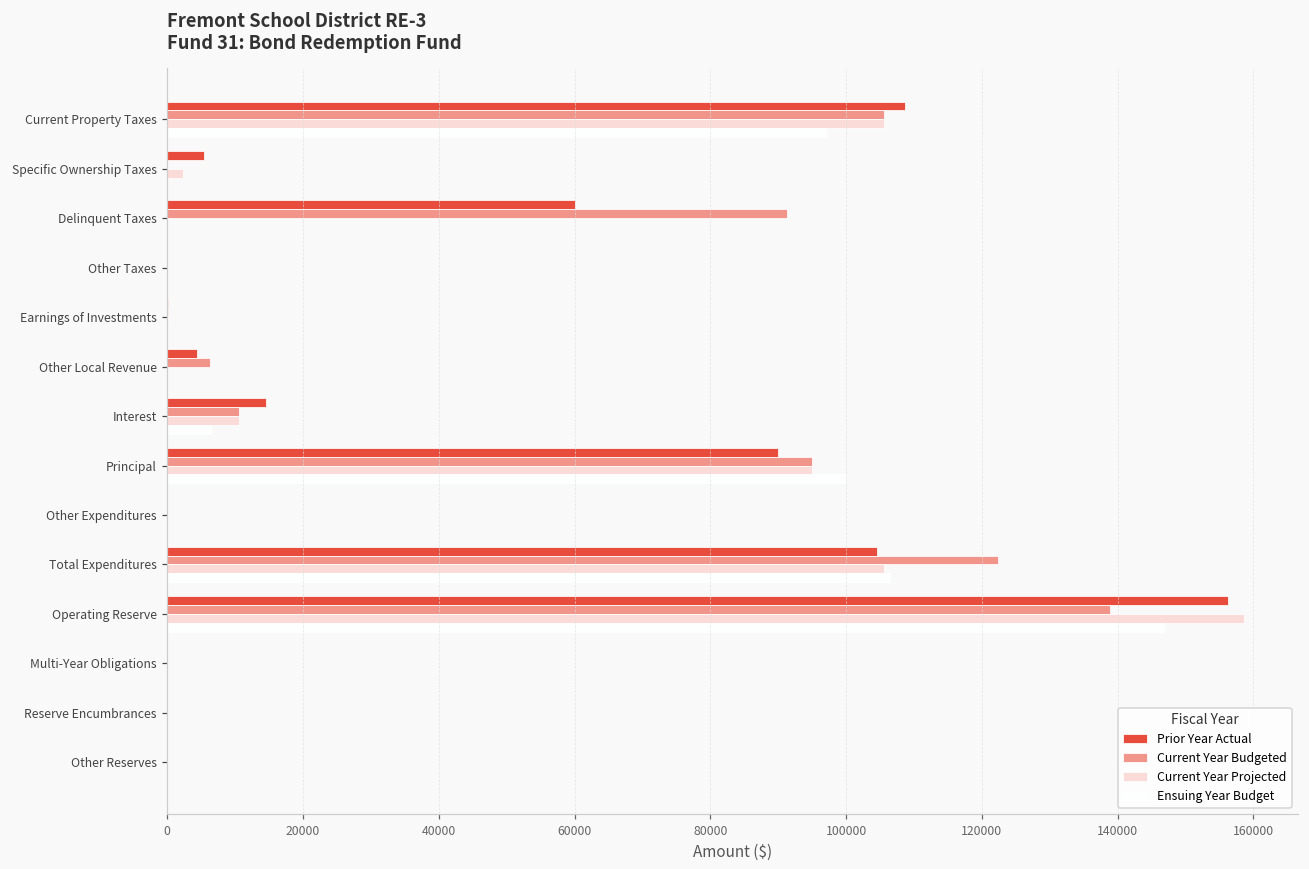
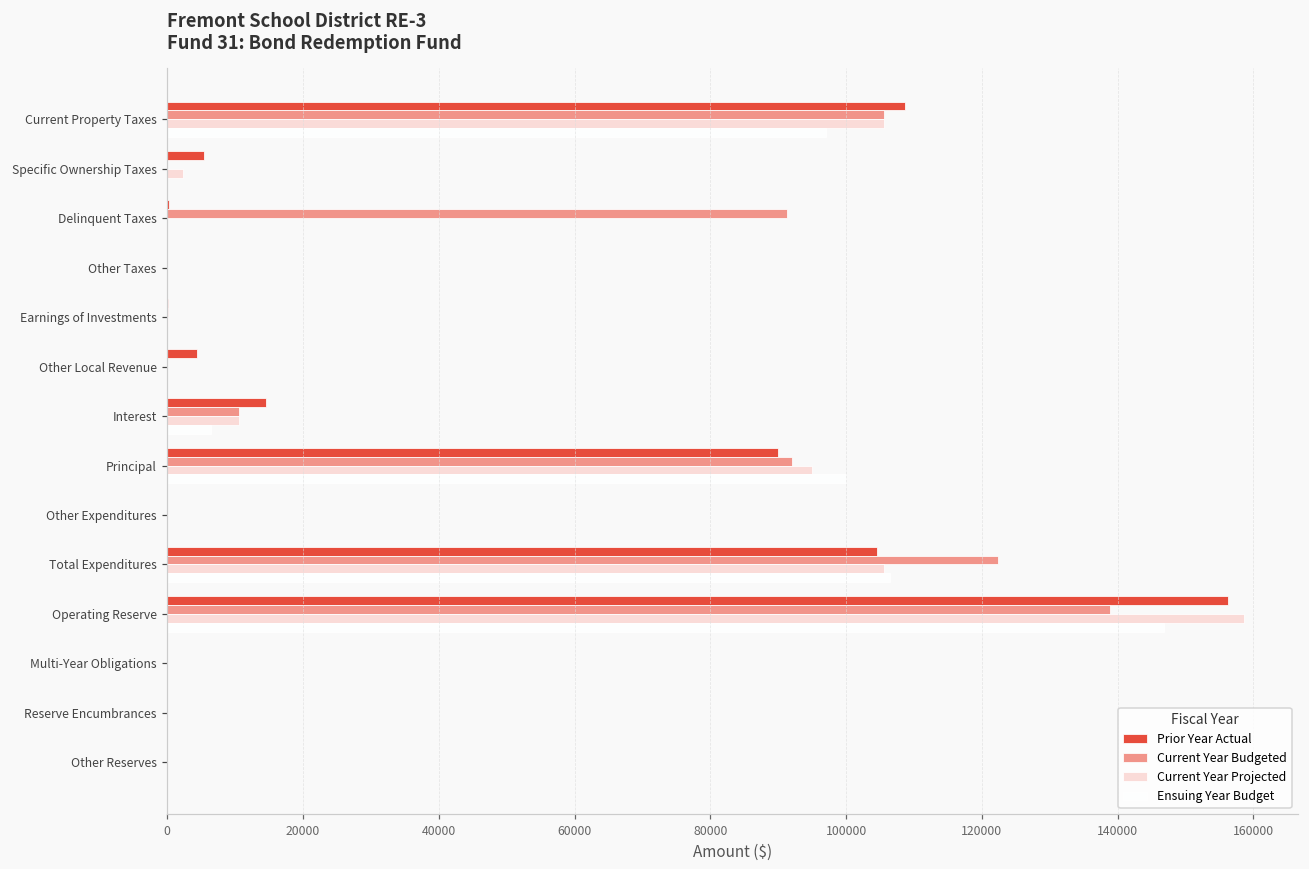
  {
    "Prior Year Actual": {
      "Current Property Taxes": 109000,
      "Specific Ownership Taxes": 5000,
-     "Delinquent Taxes": 60000,
+     "Delinquent Taxes": 0,
      "Other Taxes": 0,
      "Other Local Revenue": 4000,
      "Interest": 14000,
      "Principal": 90000,
      "Other Expenditures": 0,
      "Total Expenditures": 104000,
      "Operating Reserve": 156000,
      "Multi-Year Obligations": 0,
      "Reserve Encumbrances": 0,
      "Other Reserves": 0
    },
    "Current Year Budgeted": {
      "Current Property Taxes": 106000,
      "Specific Ownership Taxes": 0,
      "Delinquent Taxes": 91000,
      "Other Taxes": 0,
-     "Other Local Revenue": 6000,
+     "Other Local Revenue": 0,
      "Interest": 11000,
-     "Principal": 95000,
+     "Principal": 92000,
      "Other Expenditures": 0,
      "Total Expenditures": 122000,
      "Operating Reserve": 139000,
      "Multi-Year Obligations": 0,
      "Reserve Encumbrances": 0,
      "Other Reserves": 0
    }
  }
